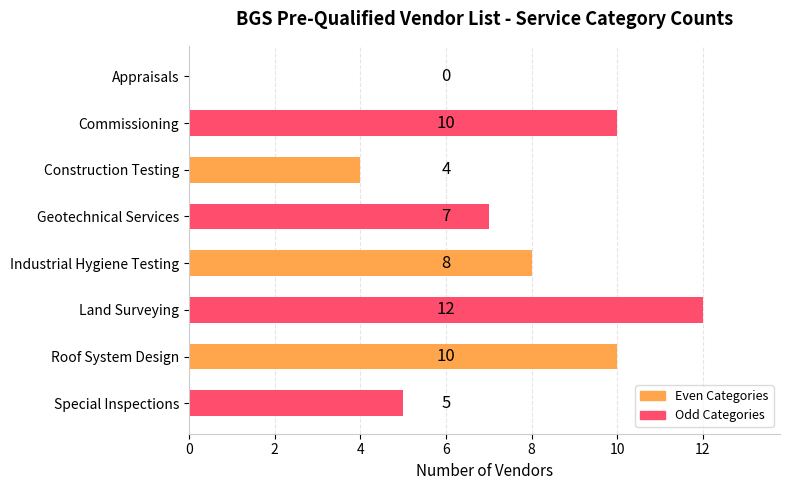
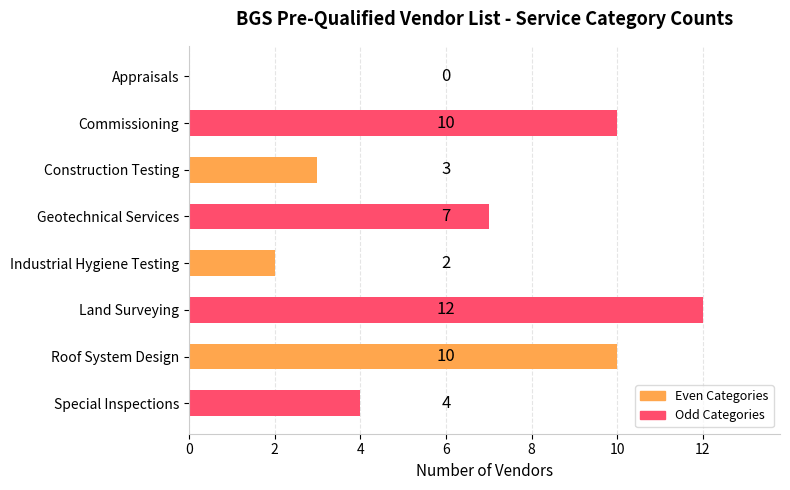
  {
    "Commissioning": 10,
-   "Construction Testing": 4,
+   "Construction Testing": 3,
    "Geotechnical Services": 7,
-   "Industrial Hygiene Testing": 8,
+   "Industrial Hygiene Testing": 2,
    "Land Surveying": 12,
    "Roof System Design": 10,
-   "Special Inspections": 5
+   "Special Inspections": 4
  }
